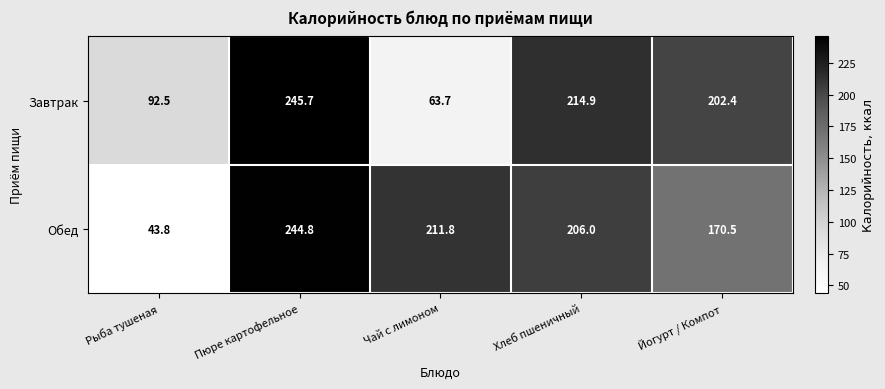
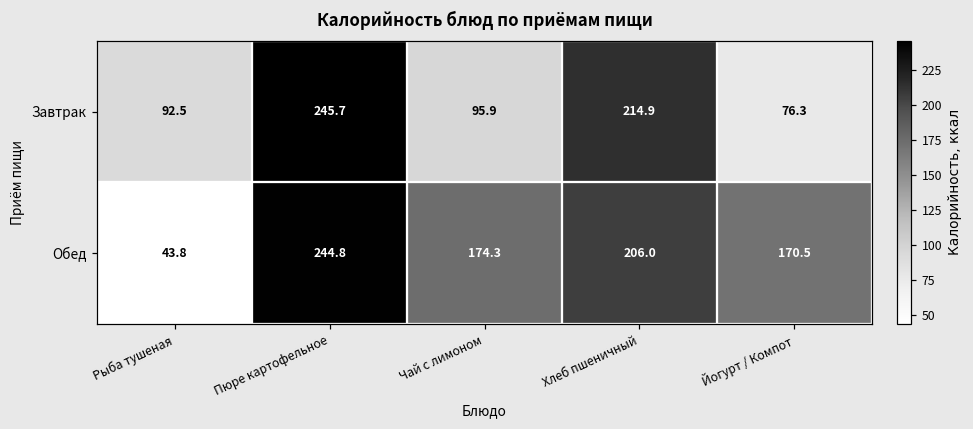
  {
    "Завтрак": {
      "Рыба тушеная": 92.5,
      "Пюре картофельное": 245.7,
-     "Чай с лимоном": 63.7,
+     "Чай с лимоном": 95.9,
      "Хлеб пшеничный": 214.9,
-     "Йогурт / Компот": 202.4
+     "Йогурт / Компот": 76.3
    },
    "Обед": {
      "Рыба тушеная": 43.8,
      "Пюре картофельное": 244.8,
-     "Чай с лимоном": 211.8,
+     "Чай с лимоном": 174.3,
      "Хлеб пшеничный": 206.0,
      "Йогурт / Компот": 170.5
    }
  }
